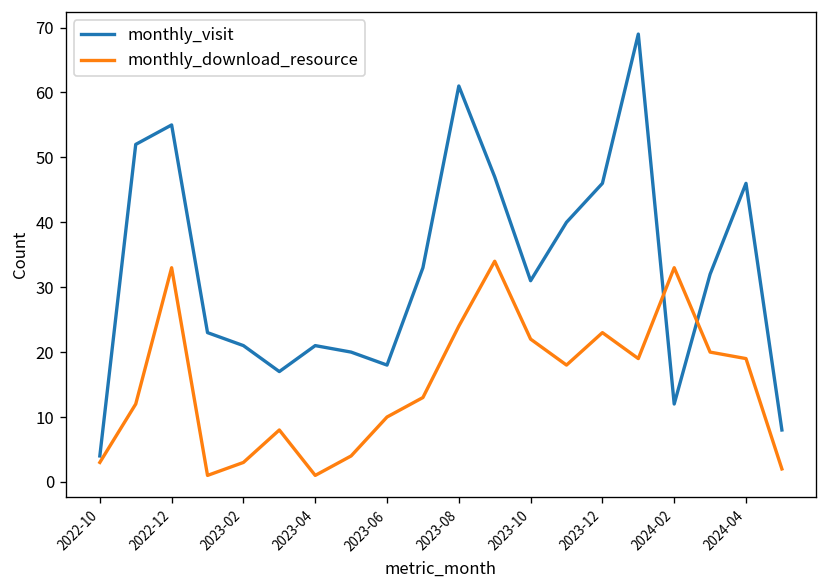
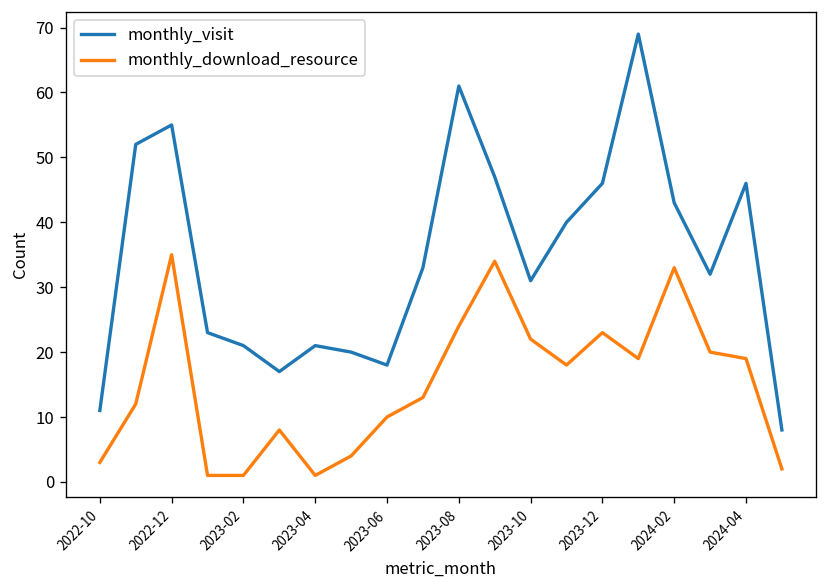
  {
    "monthly_visit": {
-     "2022-10": 4,
+     "2022-10": 11,
      "2022-12": 55,
      "2023-02": 21,
      "2023-04": 21,
      "2023-06": 18,
      "2023-08": 61,
      "2023-10": 31,
      "2023-12": 46,
-     "2024-02": 12,
+     "2024-02": 43,
      "2024-04": 46
    },
    "monthly_download_resource": {
      "2022-10": 3,
-     "2022-12": 33,
-     "2023-02": 3,
+     "2022-12": 35,
+     "2023-02": 1,
      "2023-04": 1,
      "2023-06": 10,
      "2023-08": 24,
      "2023-10": 22,
      "2023-12": 23,
      "2024-02": 33,
      "2024-04": 19
    }
  }
